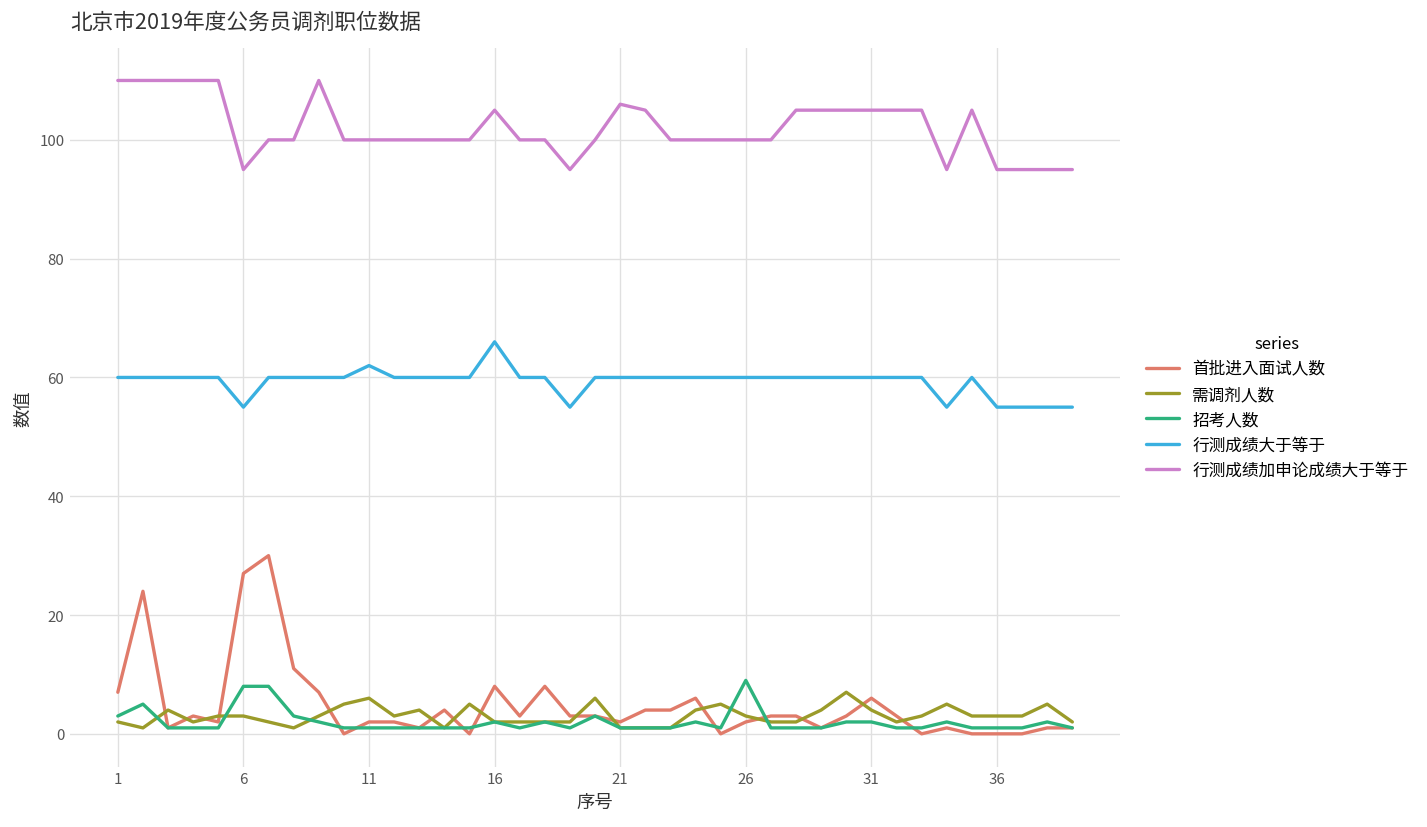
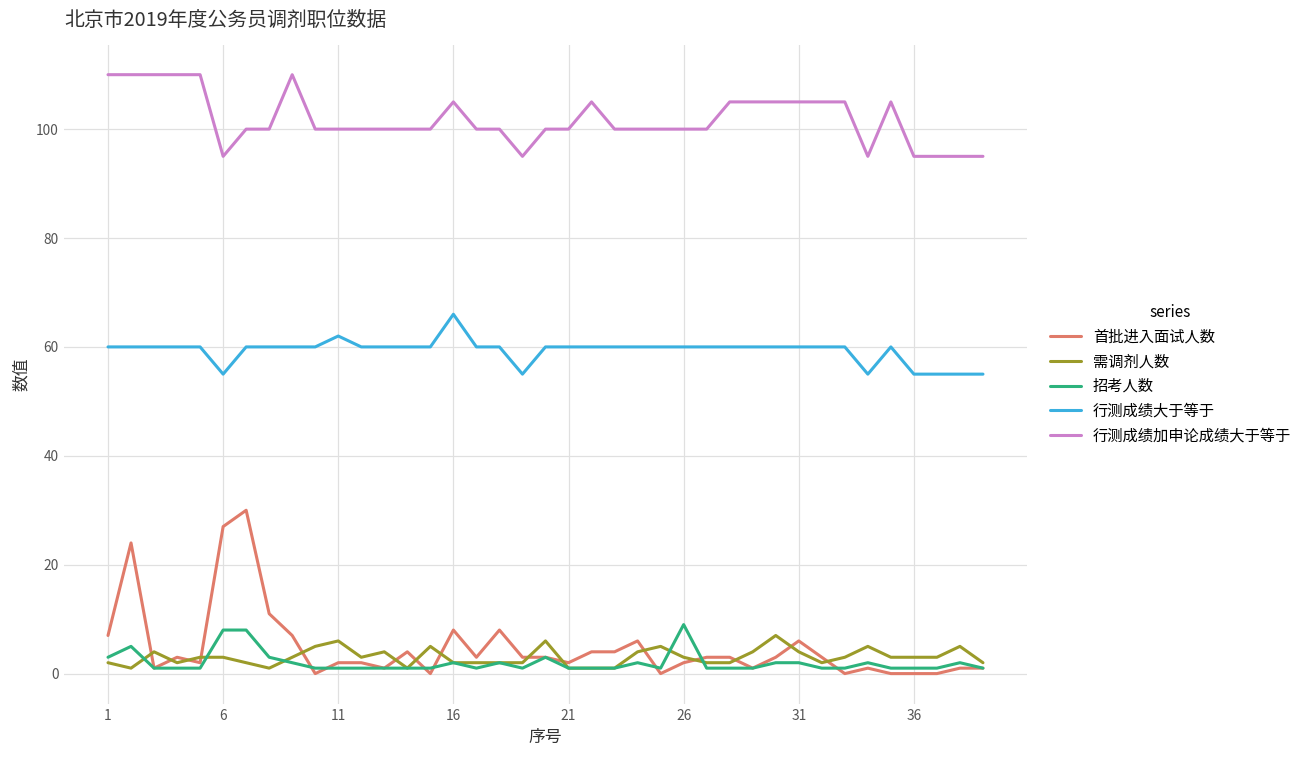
  {
    "首批进入面试人数": {
      "1": 7,
      "6": 27,
      "11": 2,
      "16": 8,
      "21": 2,
      "26": 2,
      "31": 6,
      "36": 0
    },
    "需调剂人数": {
      "1": 2,
      "6": 3,
      "11": 6,
      "26": 3,
      "31": 4,
      "36": 3
    },
    "招考人数": {
      "1": 3,
      "6": 8,
      "11": 1,
      "26": 9,
      "31": 2,
      "36": 1
    },
    "行测成绩大于等于": {
      "1": 60,
      "6": 55,
      "11": 62,
      "16": 66,
      "21": 60,
      "26": 60,
      "31": 60,
      "36": 55
    },
    "行测成绩加申论成绩大于等于": {
      "1": 110,
      "6": 95,
      "11": 100,
      "16": 105,
-     "21": 106,
+     "21": 100,
      "26": 100,
      "31": 105,
      "36": 95
    }
  }
